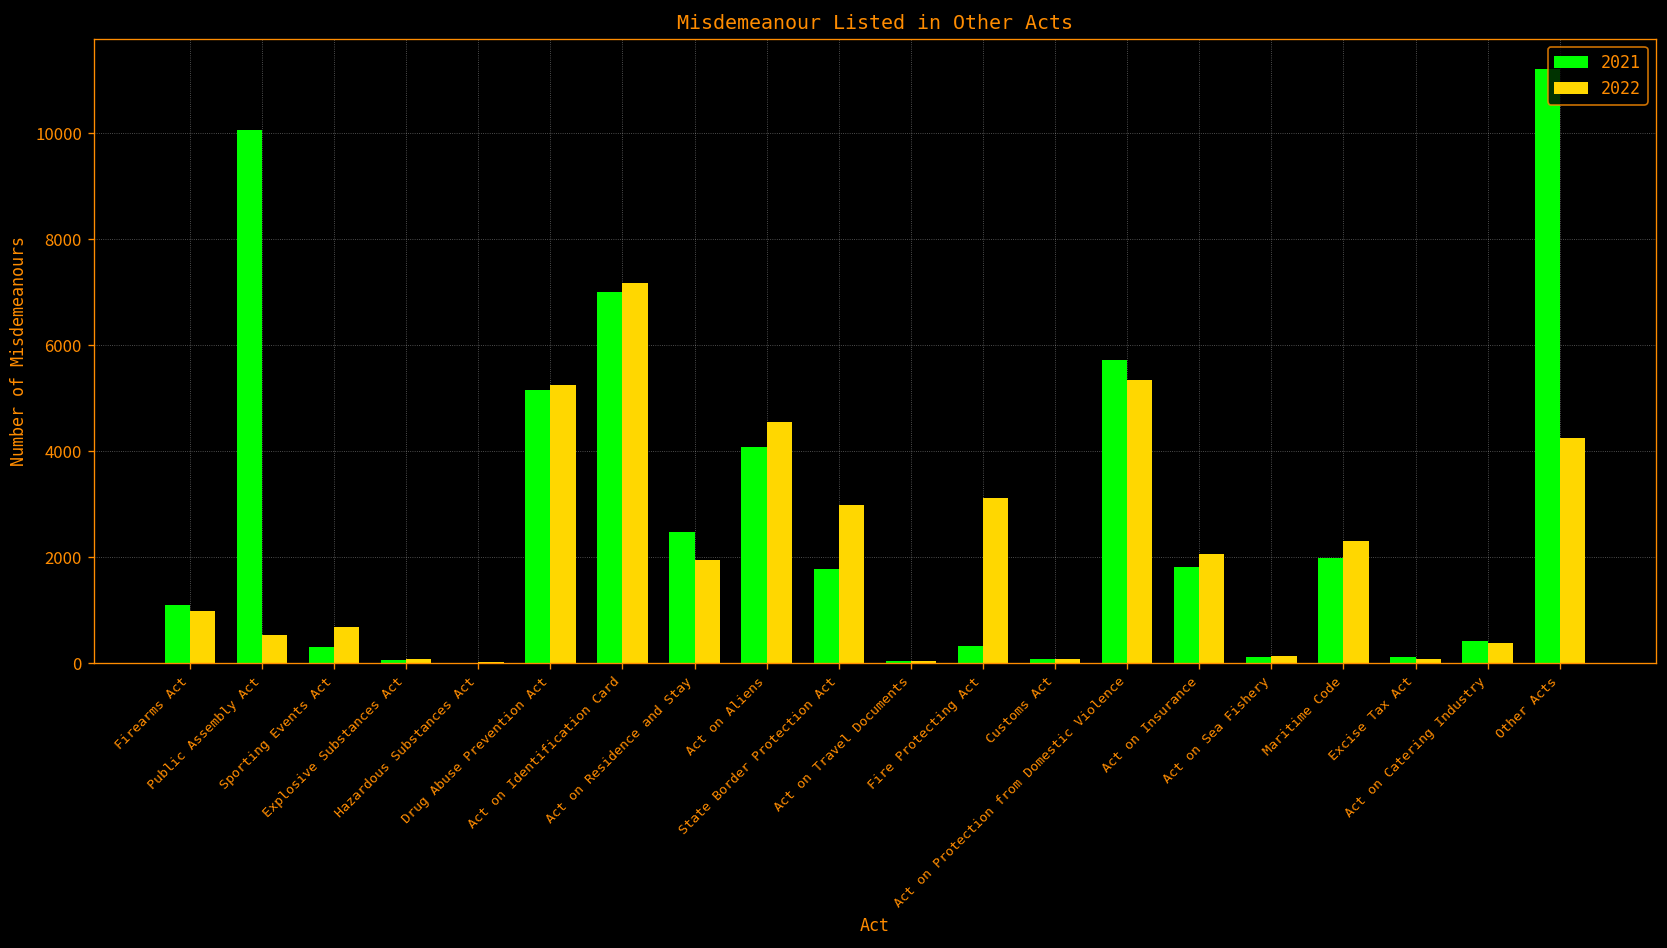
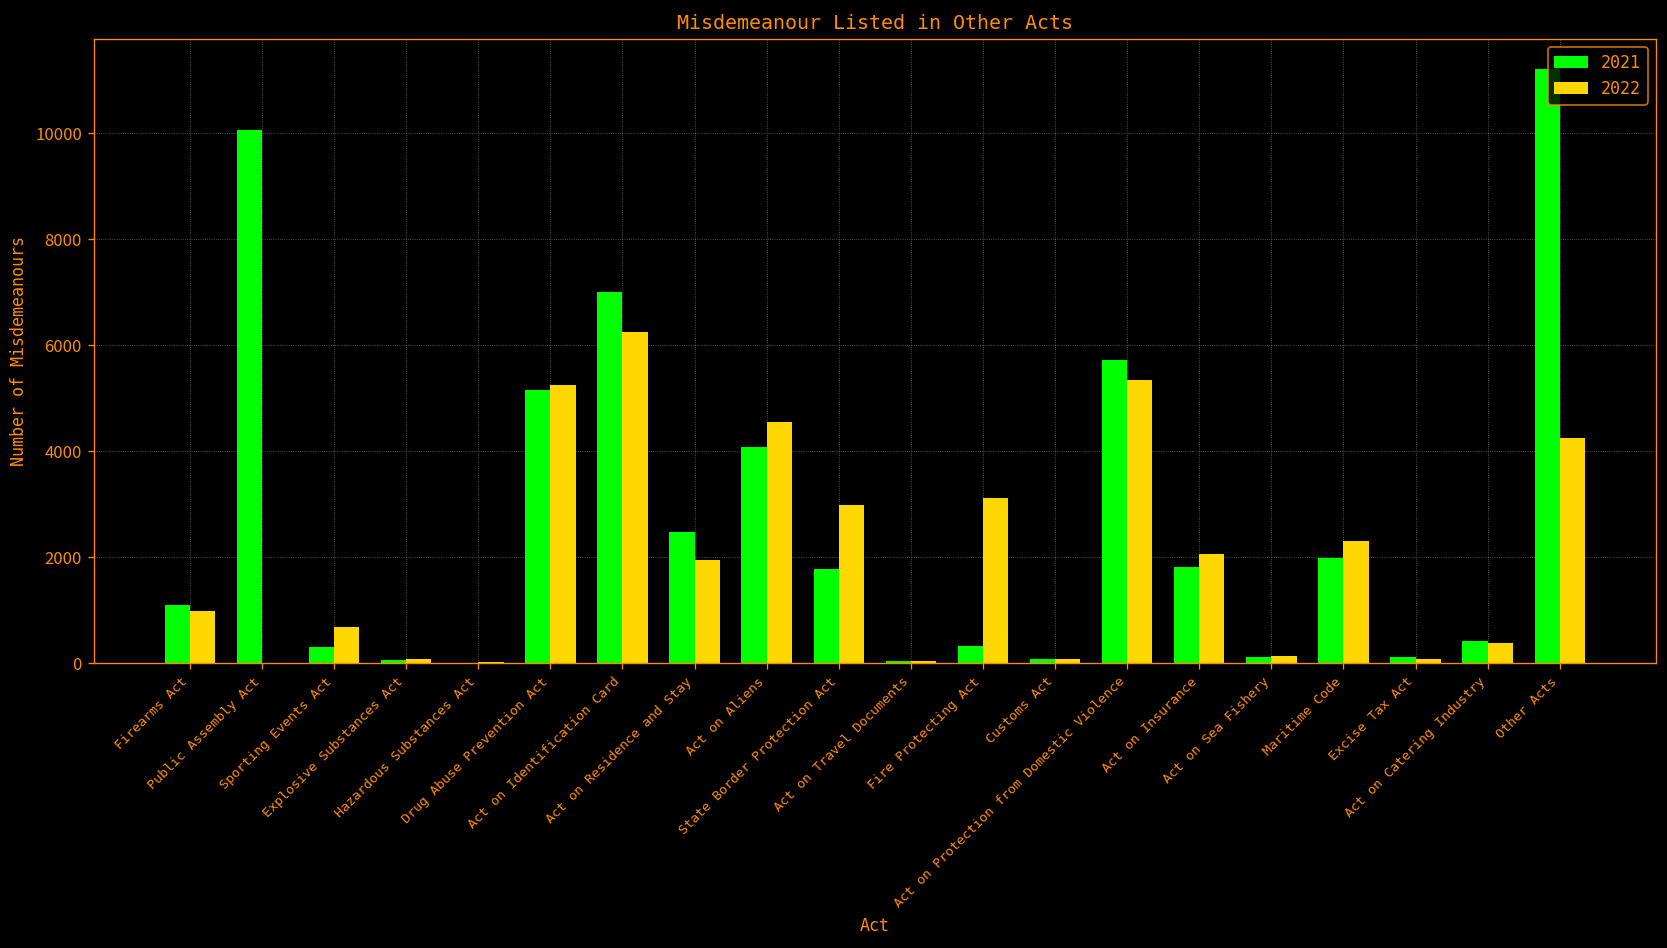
  {
    "2021": {
      "Firearms Act": 1100,
      "Public Assembly Act": 10100,
      "Sporting Events Act": 300,
      "Explosive Substances Act": 100,
      "Drug Abuse Prevention Act": 5200,
      "Act on Identification Card": 7000,
      "Act on Residence and Stay": 2500,
      "Act on Aliens": 4100,
      "State Border Protection Act": 1800,
      "Fire Protecting Act": 300,
      "Customs Act": 100,
      "Act on Protection from Domestic Violence": 5700,
      "Act on Insurance": 1800,
      "Act on Sea Fishery": 100,
      "Maritime Code": 2000,
      "Excise Tax Act": 100,
      "Act on Catering Industry": 400,
      "Other Acts": 11200
    },
    "2022": {
      "Firearms Act": 1000,
-     "Public Assembly Act": 500,
+     "Public Assembly Act": 0,
      "Sporting Events Act": 700,
      "Explosive Substances Act": 100,
      "Drug Abuse Prevention Act": 5200,
-     "Act on Identification Card": 7200,
+     "Act on Identification Card": 6300,
      "Act on Residence and Stay": 1900,
      "Act on Aliens": 4600,
      "State Border Protection Act": 3000,
      "Fire Protecting Act": 3100,
      "Customs Act": 100,
      "Act on Protection from Domestic Violence": 5300,
      "Act on Insurance": 2100,
      "Act on Sea Fishery": 100,
      "Maritime Code": 2300,
      "Excise Tax Act": 100,
      "Act on Catering Industry": 400,
      "Other Acts": 4200
    }
  }
